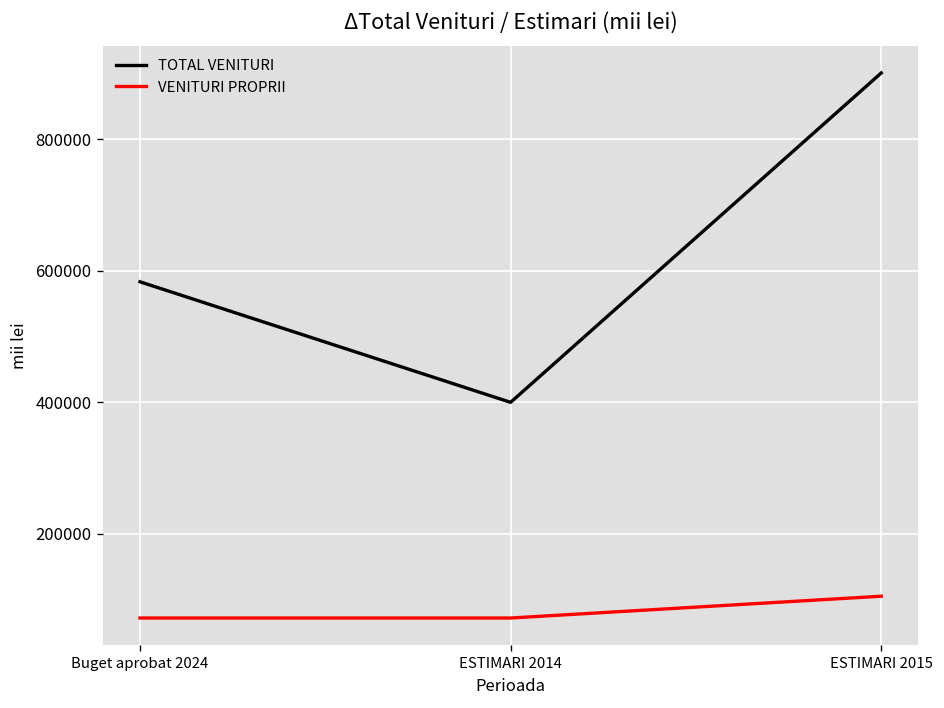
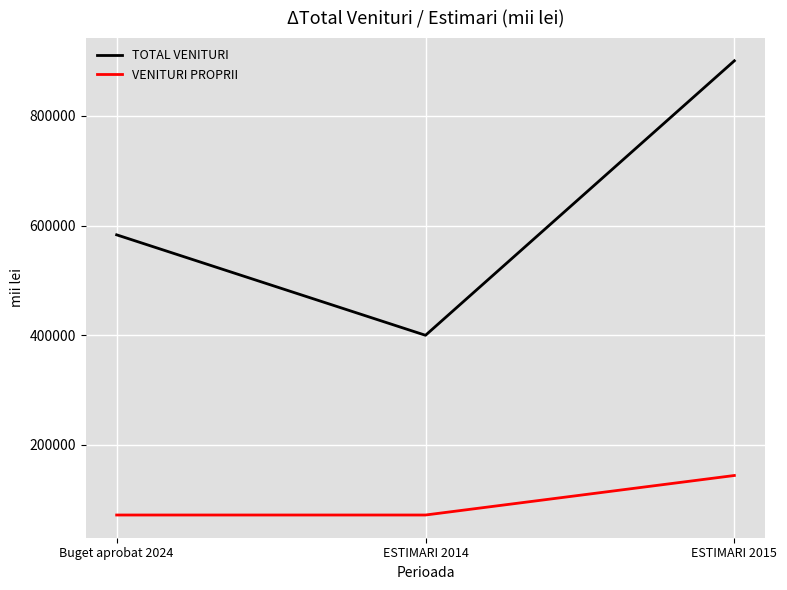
  {
    "TOTAL VENITURI": {
      "Buget aprobat 2024": 580000,
      "ESTIMARI 2014": 400000,
      "ESTIMARI 2015": 900000
    },
    "VENITURI PROPRII": {
      "Buget aprobat 2024": 70000,
      "ESTIMARI 2014": 70000,
-     "ESTIMARI 2015": 110000
+     "ESTIMARI 2015": 140000
    }
  }
